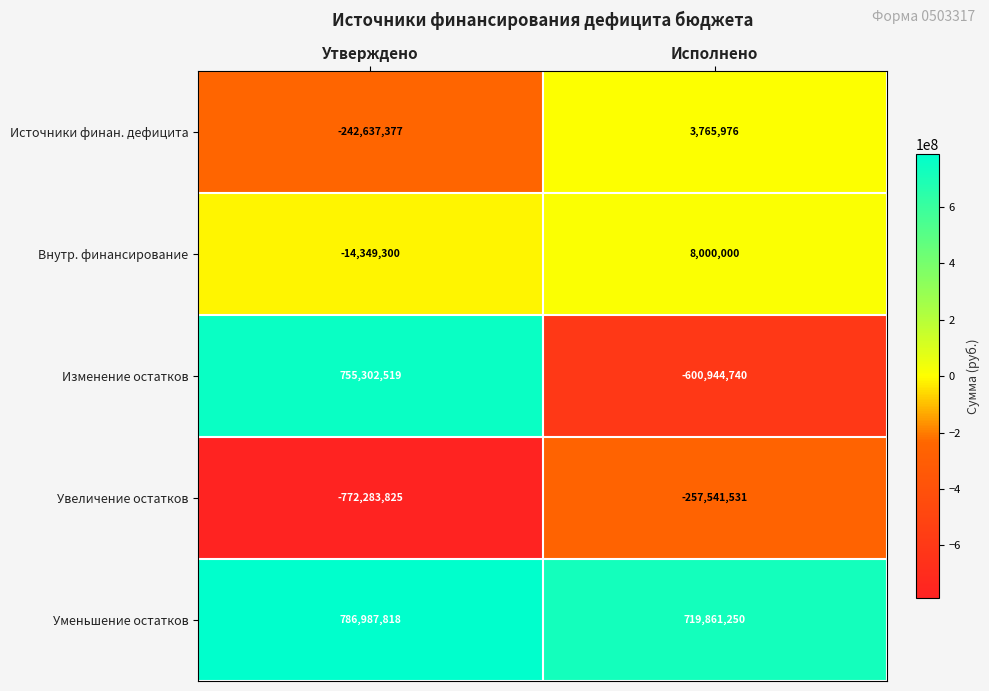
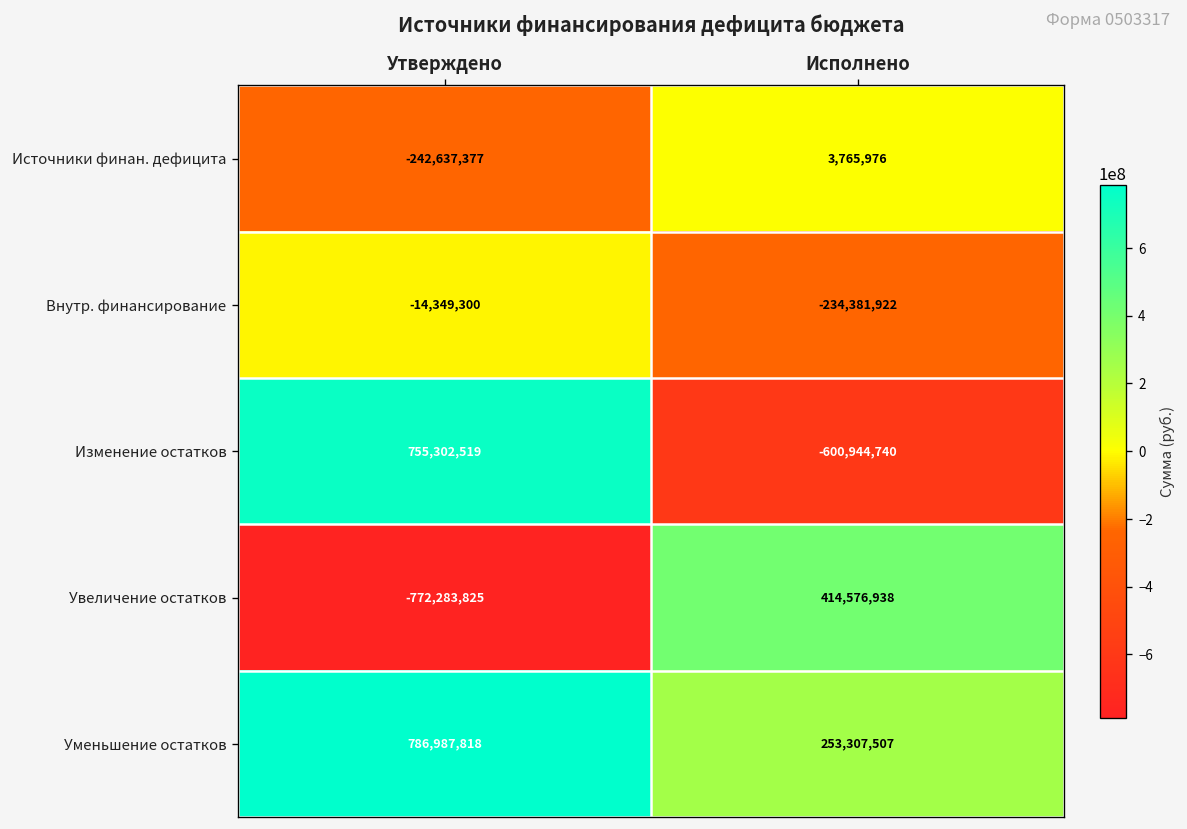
  {
    "Источники финан. дефицита": {
      "Утверждено": "-242,637,377",
      "Исполнено": "3,765,976"
    },
    "Внутр. финансирование": {
      "Утверждено": "-14,349,300",
-     "Исполнено": "8,000,000"
+     "Исполнено": "-234,381,922"
    },
    "Изменение остатков": {
      "Утверждено": "755,302,519",
      "Исполнено": "-600,944,740"
    },
    "Увеличение остатков": {
      "Утверждено": "-772,283,825",
-     "Исполнено": "-257,541,531"
+     "Исполнено": "414,576,938"
    },
    "Уменьшение остатков": {
      "Утверждено": "786,987,818",
-     "Исполнено": "719,861,250"
+     "Исполнено": "253,307,507"
    }
  }
